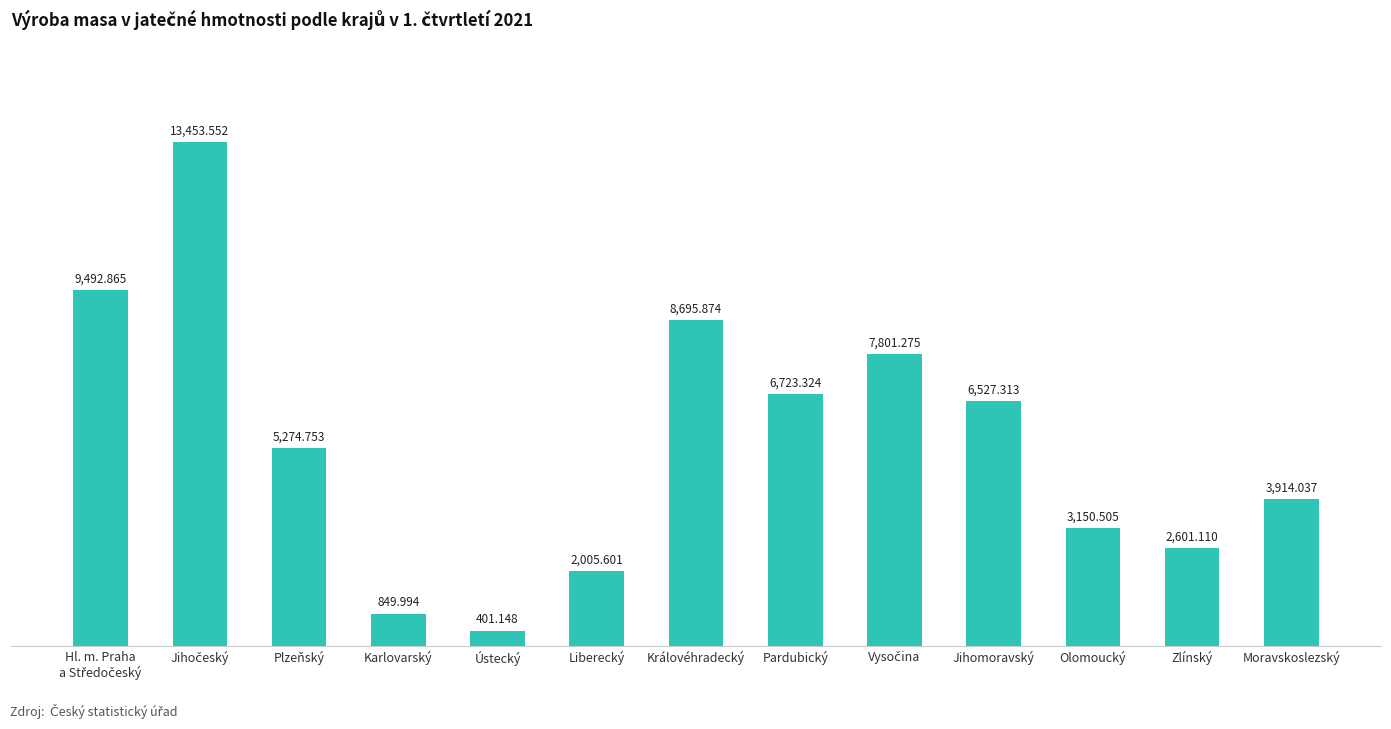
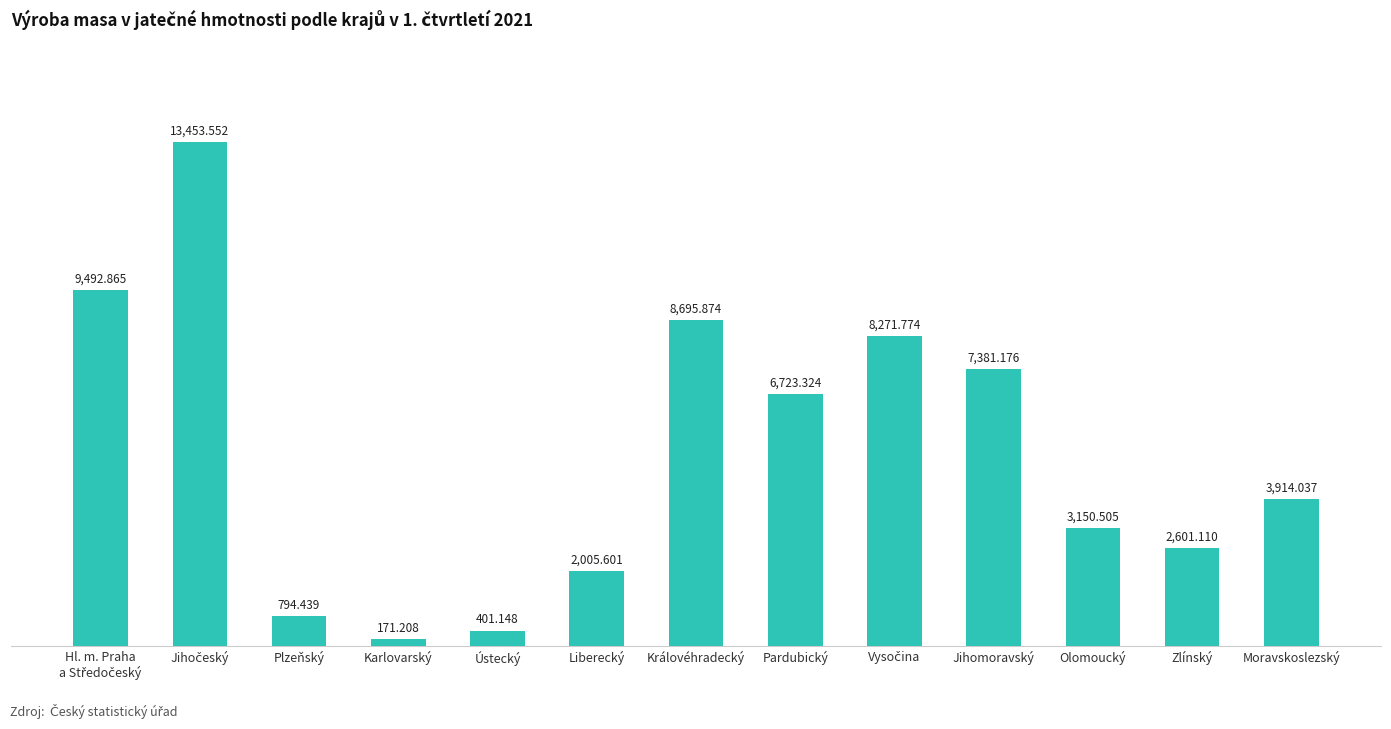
  {
    "Hl. m. Praha a Středočeský": "9,492.865",
    "Jihočeský": "13,453.552",
-   "Plzeňský": "5,274.753",
-   "Karlovarský": "849.994",
+   "Plzeňský": "794.439",
+   "Karlovarský": "171.208",
    "Ústecký": "401.148",
    "Liberecký": "2,005.601",
    "Královéhradecký": "8,695.874",
    "Pardubický": "6,723.324",
-   "Vysočina": "7,801.275",
-   "Jihomoravský": "6,527.313",
+   "Vysočina": "8,271.774",
+   "Jihomoravský": "7,381.176",
    "Olomoucký": "3,150.505",
    "Zlínský": "2,601.110",
    "Moravskoslezský": "3,914.037"
  }
